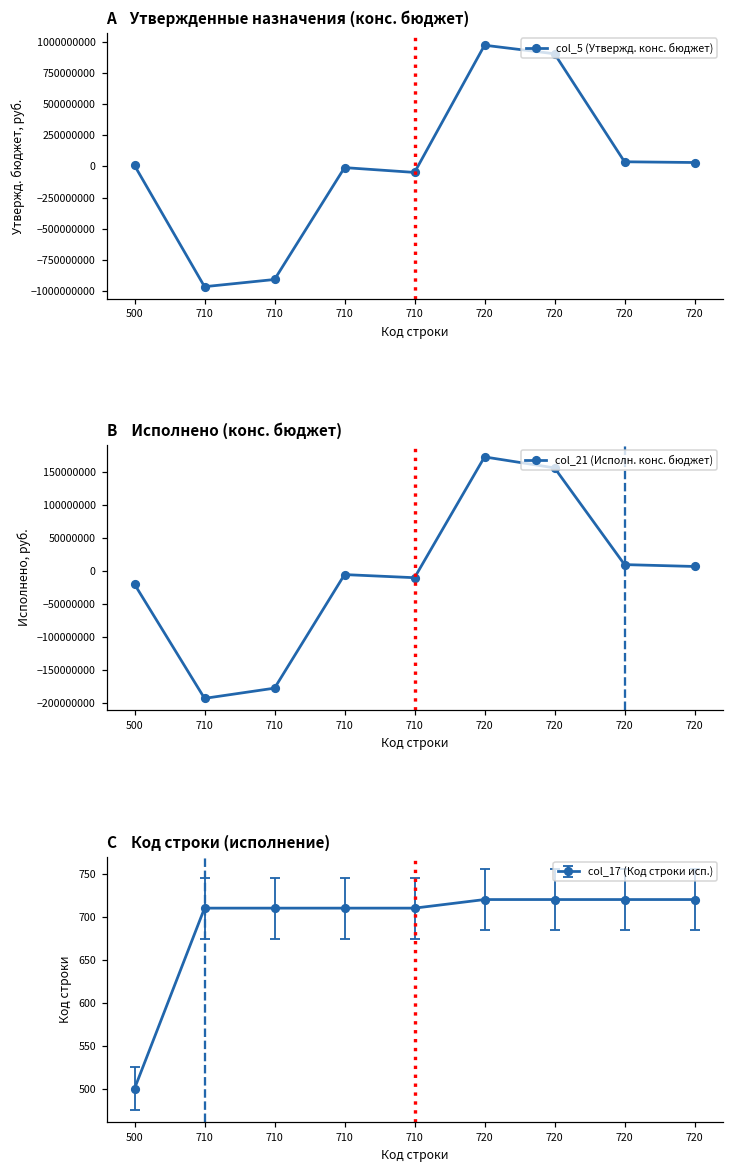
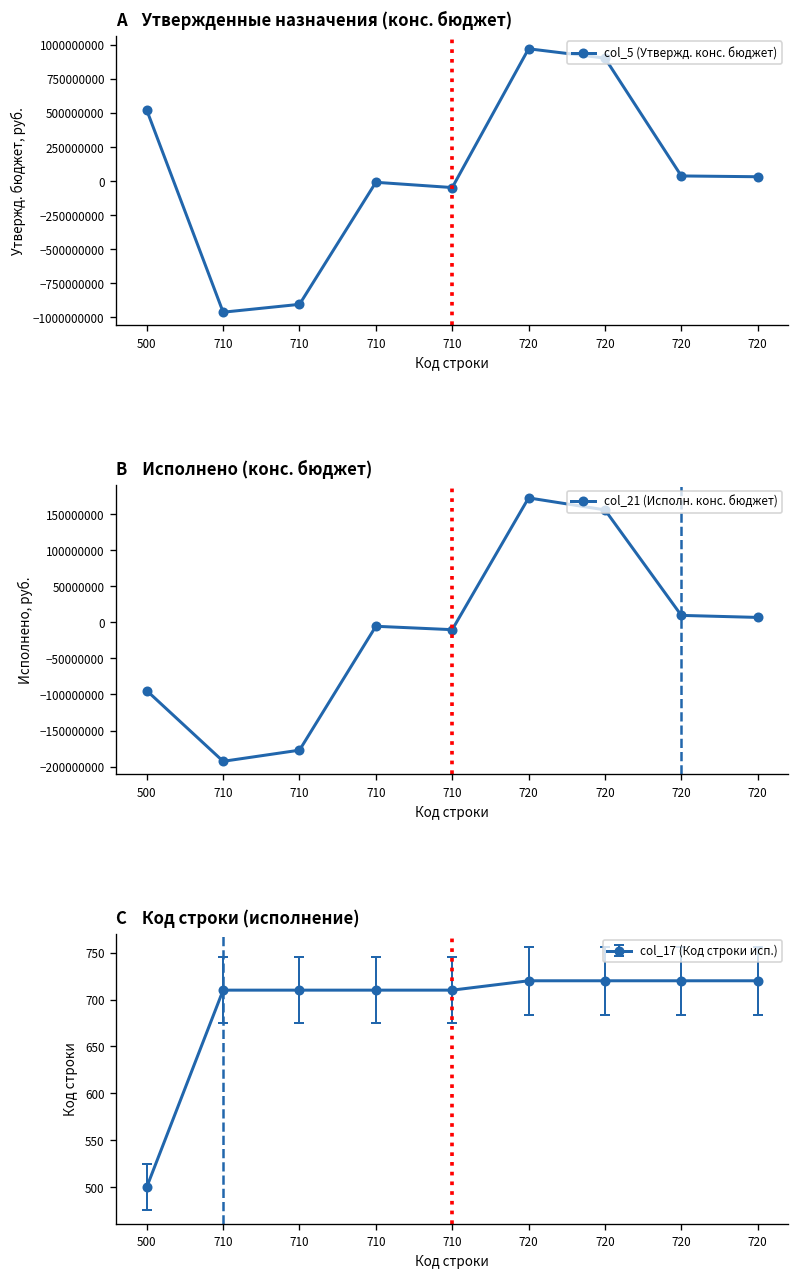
  {
    "A Утвержденные назначения (конс. бюджет)": {
-     "500": 10000000
+     "500": 520000000
    },
    "B Исполнено (конс. бюджет)": {
-     "500": -20000000
+     "500": -90000000
    }
  }
